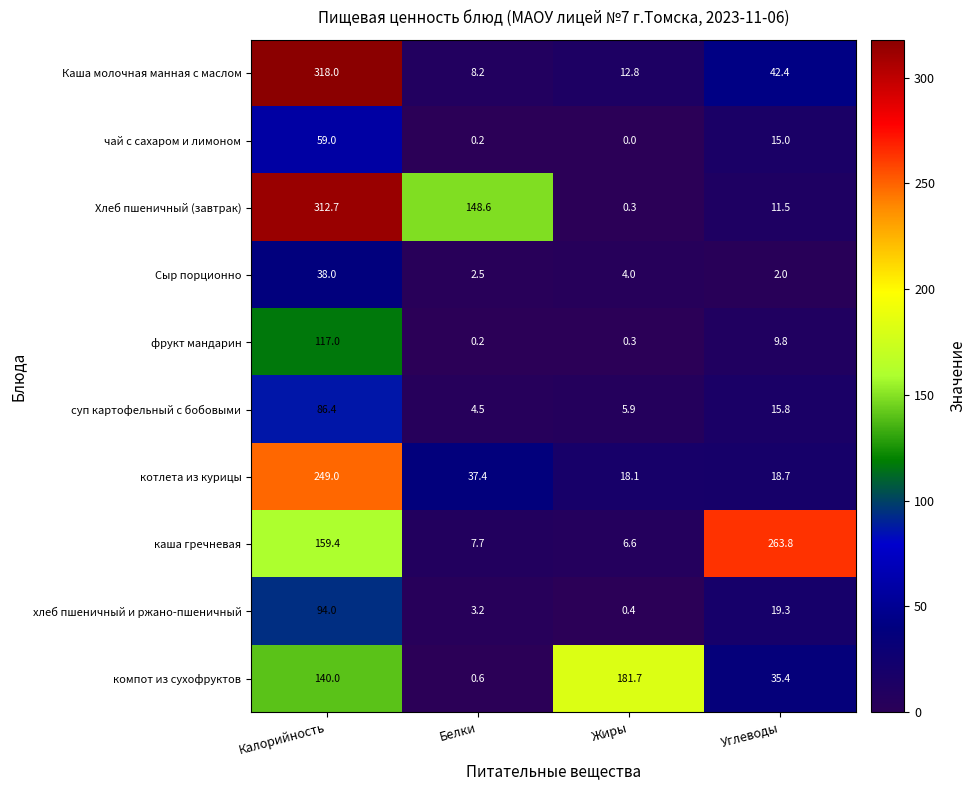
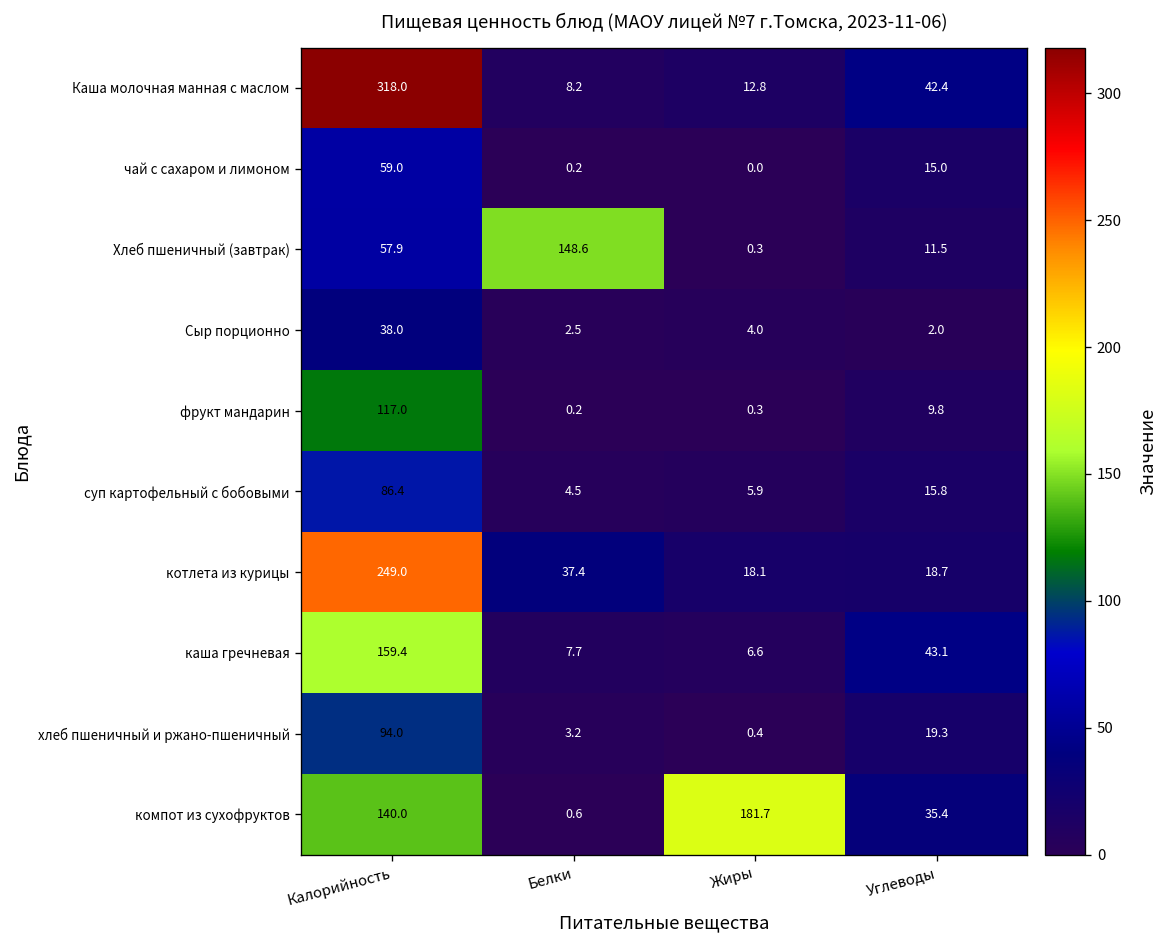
  {
    "Каша молочная манная c маслом": {
      "Калорийность": 318.0,
      "Белки": 8.2,
      "Жиры": 12.8,
      "Углеводы": 42.4
    },
    "чай с сахаром и лимоном": {
      "Калорийность": 59.0,
      "Белки": 0.2,
      "Жиры": 0.0,
      "Углеводы": 15.0
    },
    "Хлеб пшеничный (завтрак)": {
-     "Калорийность": 312.7,
+     "Калорийность": 57.9,
      "Белки": 148.6,
      "Жиры": 0.3,
      "Углеводы": 11.5
    },
    "Сыр порционно": {
      "Калорийность": 38.0,
      "Белки": 2.5,
      "Жиры": 4.0,
      "Углеводы": 2.0
    },
    "фрукт мандарин": {
      "Калорийность": 117.0,
      "Белки": 0.2,
      "Жиры": 0.3,
      "Углеводы": 9.8
    },
    "суп картофельный с бобовыми": {
      "Калорийность": 86.4,
      "Белки": 4.5,
      "Жиры": 5.9,
      "Углеводы": 15.8
    },
    "котлета из курицы": {
      "Калорийность": 249.0,
      "Белки": 37.4,
      "Жиры": 18.1,
      "Углеводы": 18.7
    },
    "каша гречневая": {
      "Калорийность": 159.4,
      "Белки": 7.7,
      "Жиры": 6.6,
-     "Углеводы": 263.8
+     "Углеводы": 43.1
    },
    "хлеб пшеничный и ржано-пшеничный": {
      "Калорийность": 94.0,
      "Белки": 3.2,
      "Жиры": 0.4,
      "Углеводы": 19.3
    },
    "компот из сухофруктов": {
      "Калорийность": 140.0,
      "Белки": 0.6,
      "Жиры": 181.7,
      "Углеводы": 35.4
    }
  }
